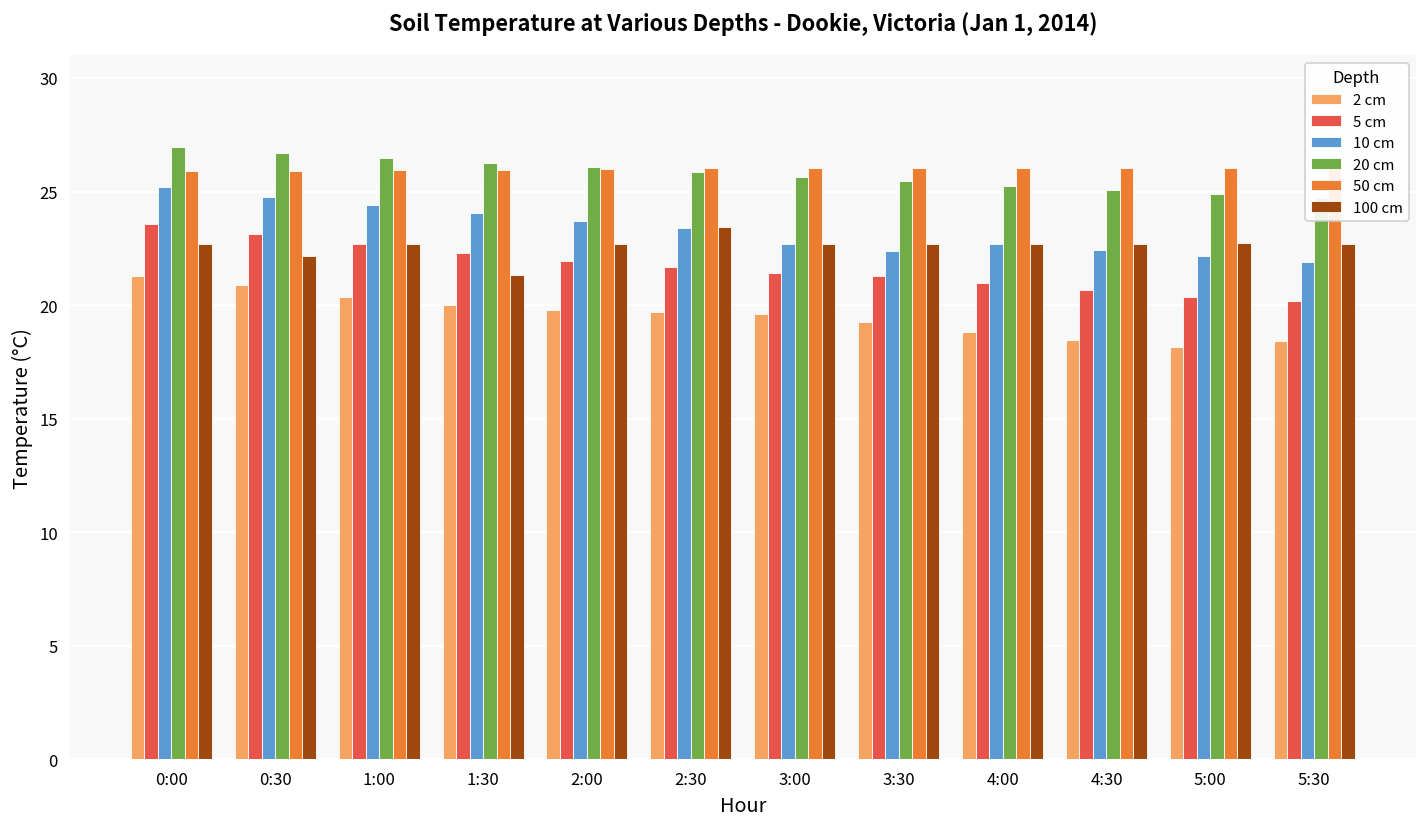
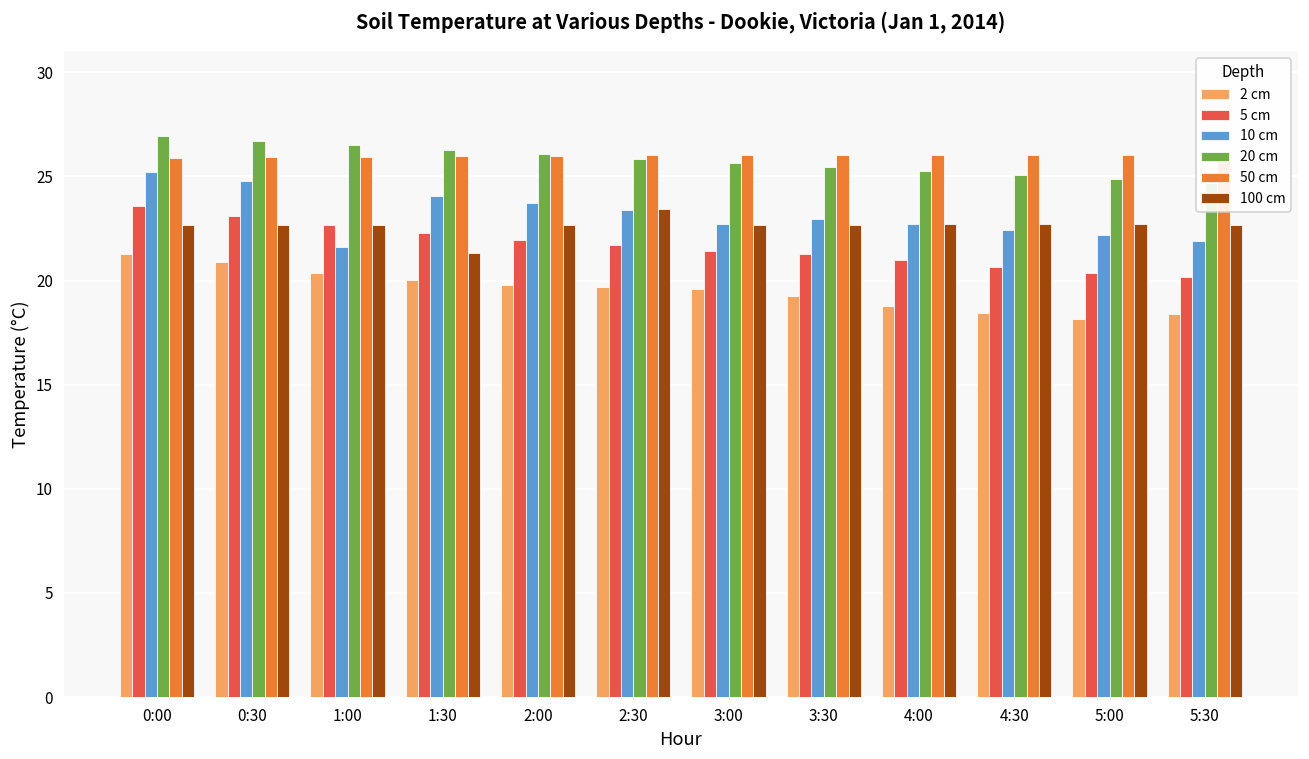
  {
    "2 cm": {
      "0:00": 21.3,
      "0:30": 20.9,
      "1:00": 20.4,
      "1:30": 20.0,
      "2:00": 19.8,
      "2:30": 19.7,
      "3:00": 19.6,
      "3:30": 19.3,
      "4:00": 18.8,
      "4:30": 18.5,
      "5:00": 18.2,
      "5:30": 18.4
    },
    "10 cm": {
      "0:00": 25.2,
      "0:30": 24.8,
-     "1:00": 24.4,
+     "1:00": 21.6,
      "1:30": 24.0,
      "2:00": 23.7,
      "2:30": 23.4,
      "3:00": 22.7,
-     "3:30": 22.4,
+     "3:30": 22.9,
      "4:00": 22.7,
      "4:30": 22.4,
      "5:00": 22.2,
      "5:30": 21.9
    },
    "20 cm": {
      "0:00": 27.0,
      "0:30": 26.7,
      "1:00": 26.5,
      "1:30": 26.3,
      "2:00": 26.1,
      "2:30": 25.9,
      "3:00": 25.7,
      "3:30": 25.5,
      "4:00": 25.2,
      "4:30": 25.1,
      "5:00": 24.9
    },
    "100 cm": {
      "0:00": 22.7,
-     "0:30": 22.2,
+     "0:30": 22.7,
      "1:00": 22.7,
      "1:30": 21.3,
      "2:00": 22.7,
      "2:30": 23.5,
      "3:00": 22.7,
      "3:30": 22.7,
      "4:00": 22.7,
      "4:30": 22.7,
      "5:00": 22.7,
      "5:30": 22.7
    }
  }
